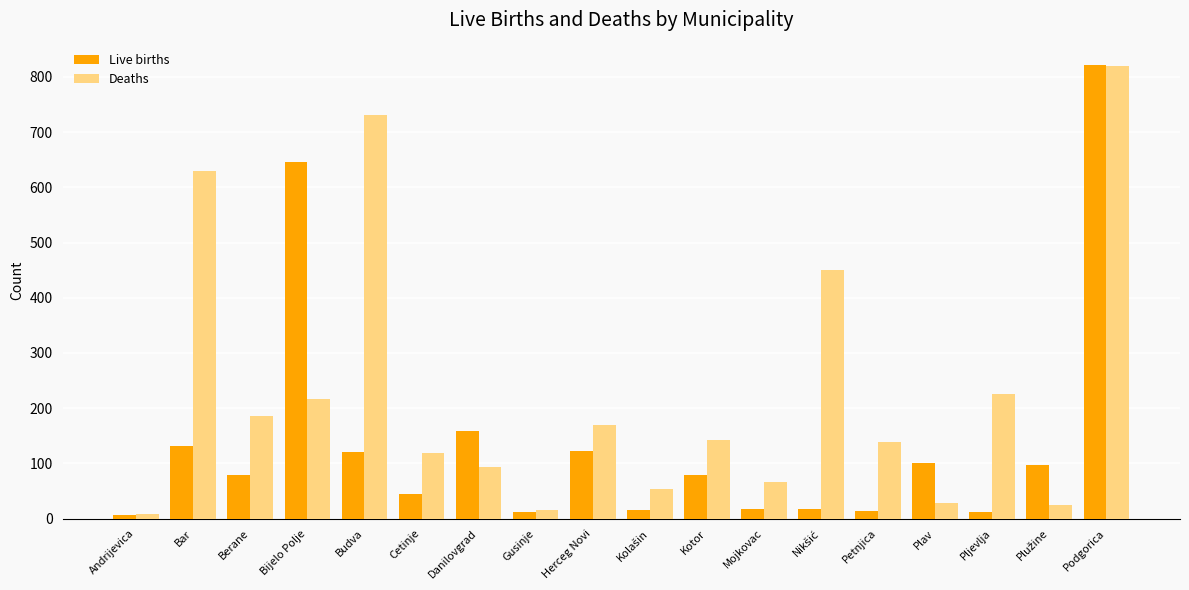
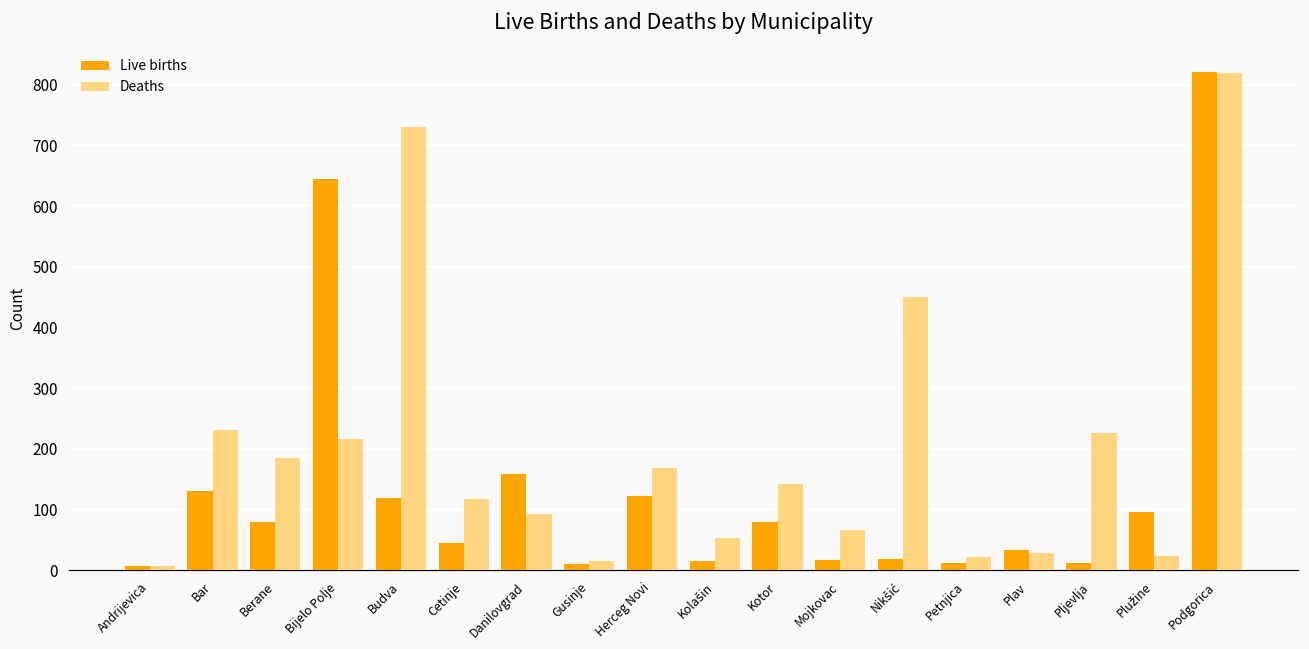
  {
    "Live births": {
      "Andrijevica": 10,
      "Bar": 130,
      "Berane": 80,
      "Bijelo Polje": 650,
      "Budva": 120,
      "Cetinje": 50,
      "Danilovgrad": 160,
      "Gusinje": 10,
      "Herceg Novi": 120,
      "Kolašin": 20,
      "Kotor": 80,
      "Mojkovac": 20,
      "Nikšić": 20,
      "Petnjica": 10,
-     "Plav": 100,
+     "Plav": 30,
      "Pljevlja": 10,
      "Plužine": 100,
      "Podgorica": 820
    },
    "Deaths": {
      "Andrijevica": 10,
-     "Bar": 630,
+     "Bar": 230,
      "Berane": 190,
      "Bijelo Polje": 220,
      "Budva": 730,
      "Cetinje": 120,
      "Danilovgrad": 90,
      "Gusinje": 20,
      "Herceg Novi": 170,
      "Kolašin": 50,
      "Kotor": 140,
      "Mojkovac": 70,
      "Nikšić": 450,
-     "Petnjica": 140,
+     "Petnjica": 20,
      "Plav": 30,
      "Pljevlja": 230,
      "Plužine": 20,
      "Podgorica": 820
    }
  }
